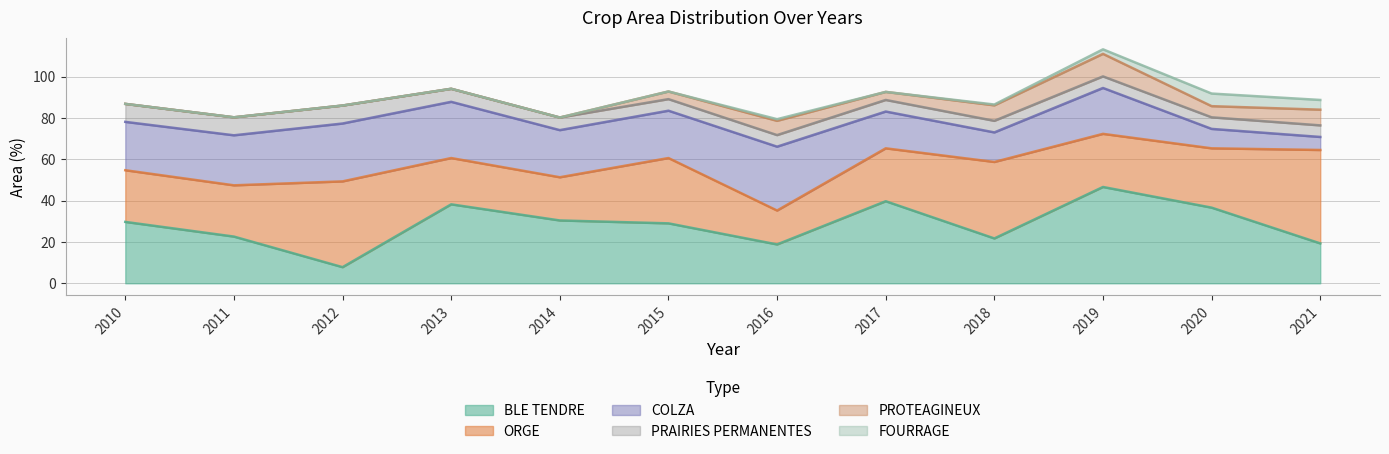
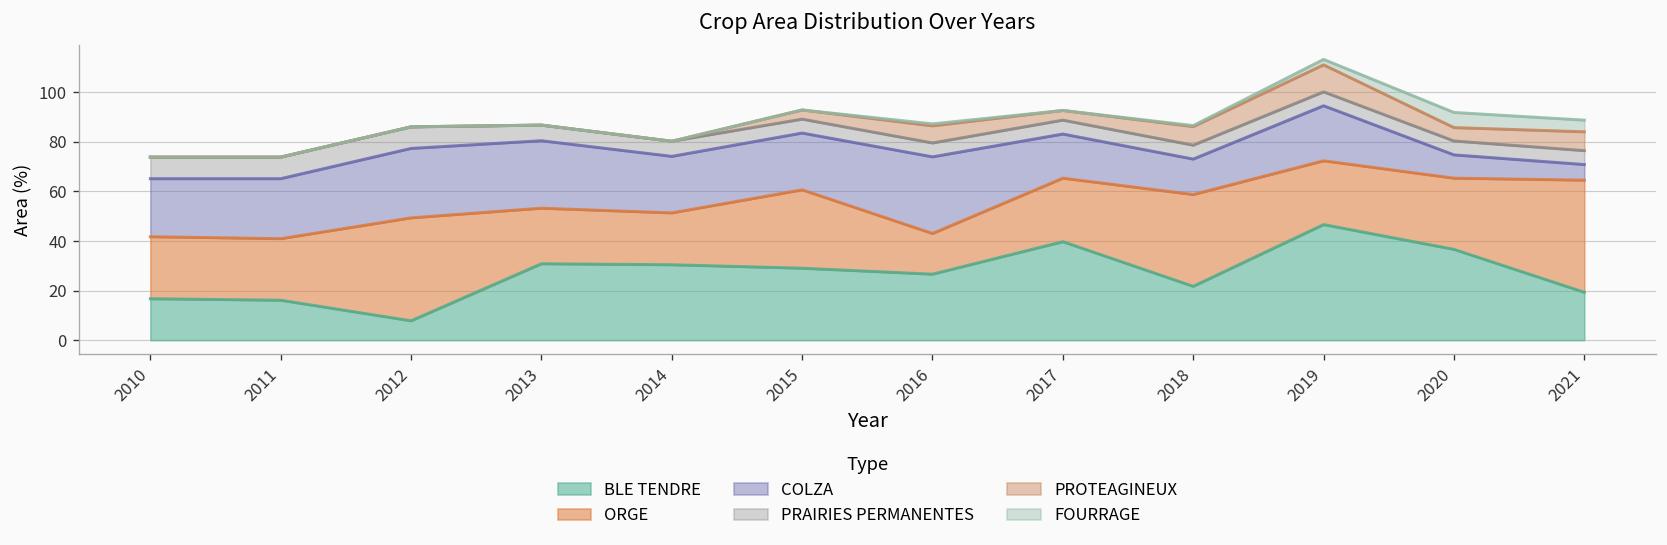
  {
    "BLE TENDRE": {
-     "2010": 30,
-     "2011": 23,
+     "2010": 17,
+     "2011": 16,
      "2012": 8,
-     "2013": 38,
+     "2013": 31,
      "2014": 30,
      "2015": 29,
-     "2016": 19,
+     "2016": 27,
      "2017": 40,
      "2018": 22,
      "2019": 47,
      "2020": 37,
      "2021": 19
    }
  }
